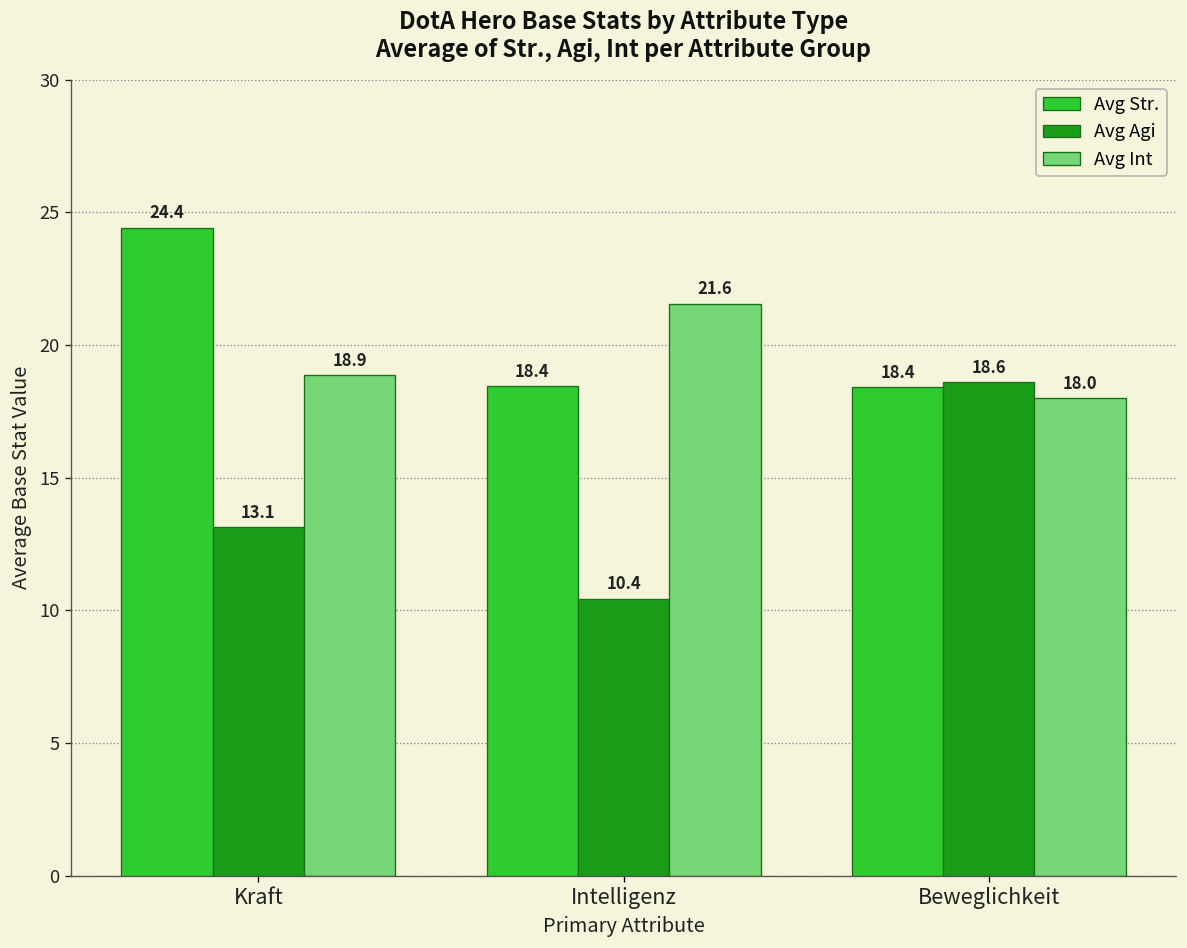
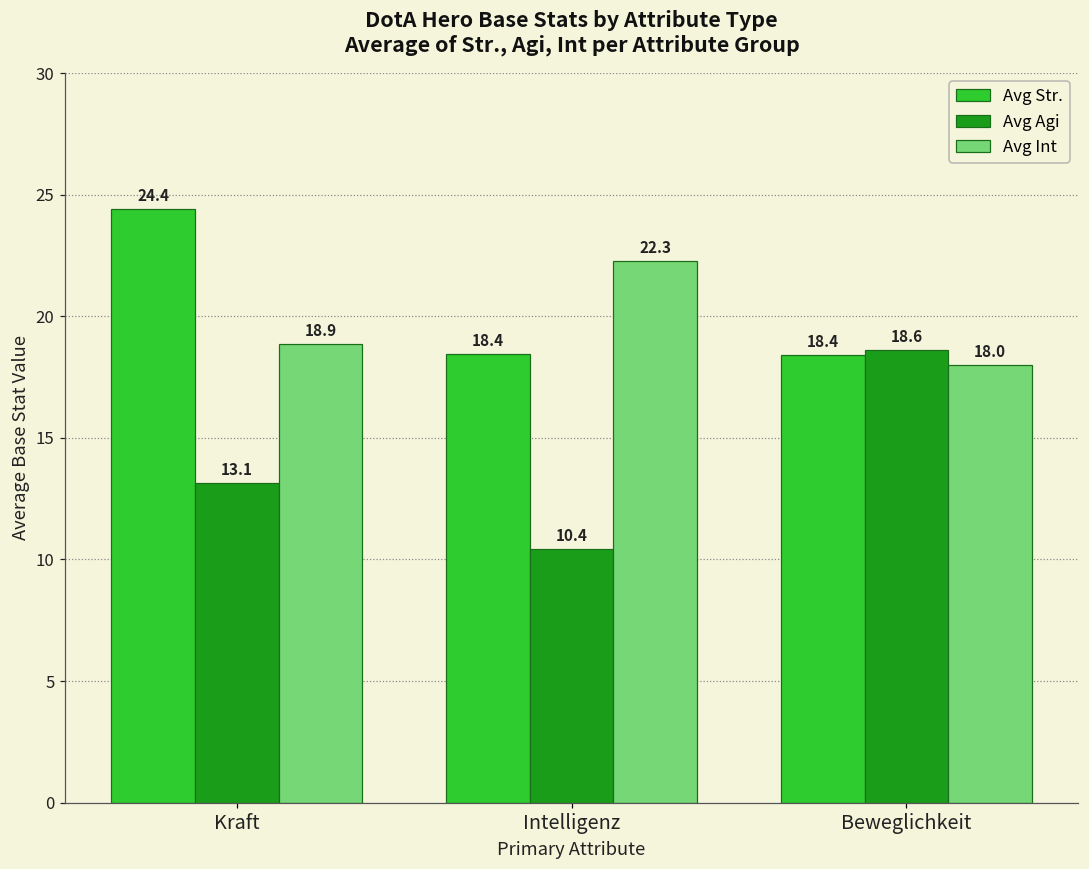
  {
    "Avg Int": {
      "Kraft": 18.9,
-     "Intelligenz": 21.6,
+     "Intelligenz": 22.3,
      "Beweglichkeit": 18.0
    }
  }
